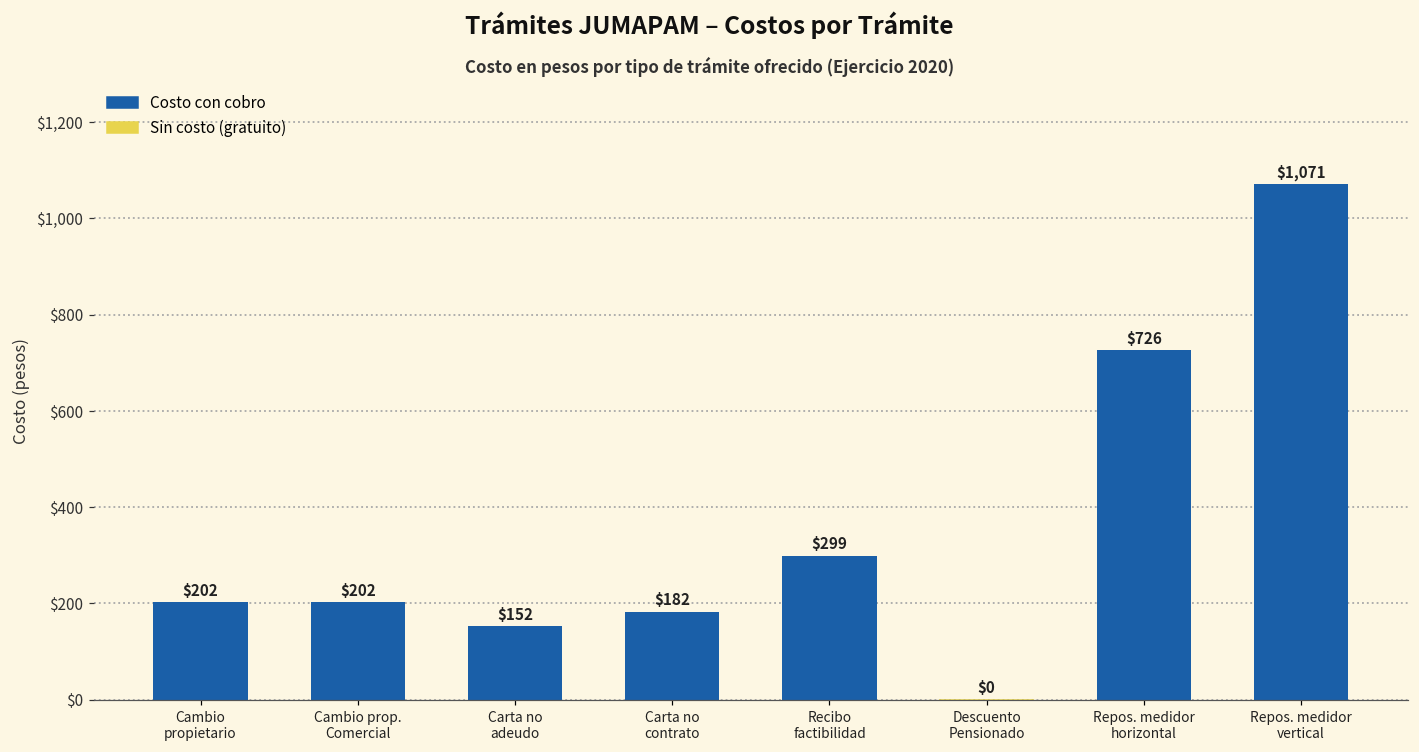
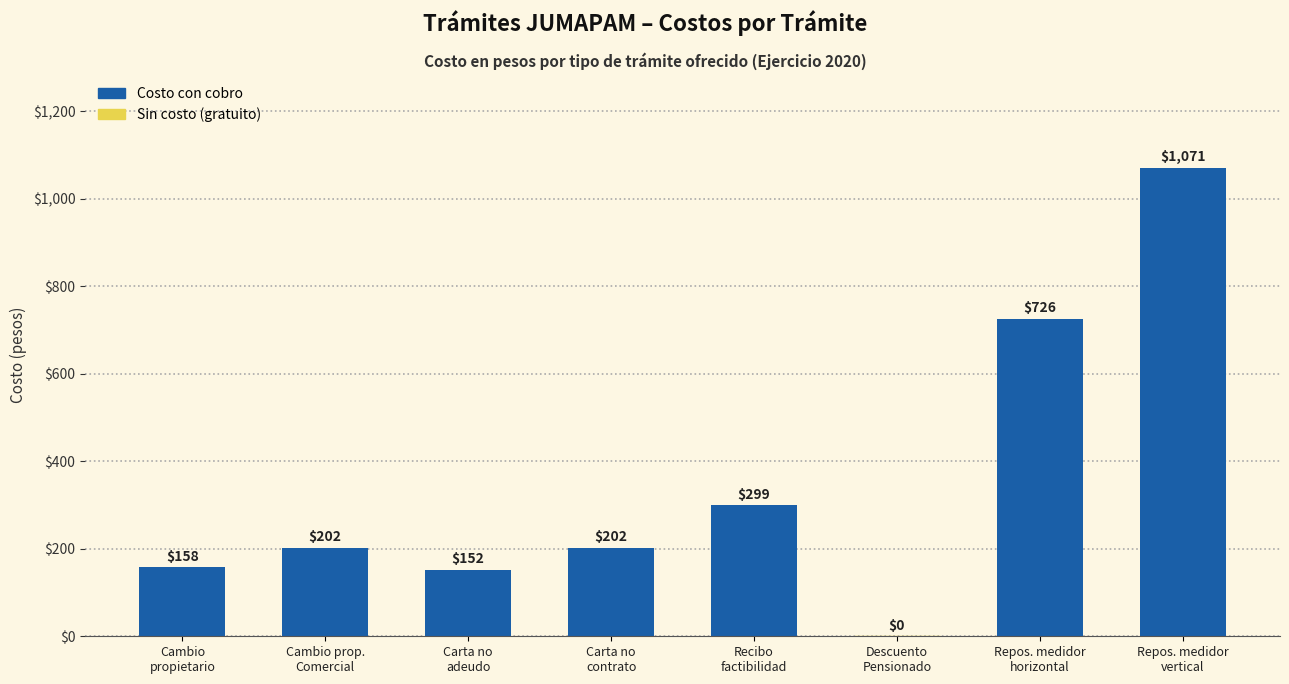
  {
-   "Cambio propietario": "$202",
+   "Cambio propietario": "$158",
    "Cambio prop. Comercial": "$202",
    "Carta no adeudo": "$152",
-   "Carta no contrato": "$182",
+   "Carta no contrato": "$202",
    "Recibo factibilidad": "$299",
    "Descuento Pensionado": "$0",
    "Repos. medidor horizontal": "$726",
    "Repos. medidor vertical": "$1,071"
  }
